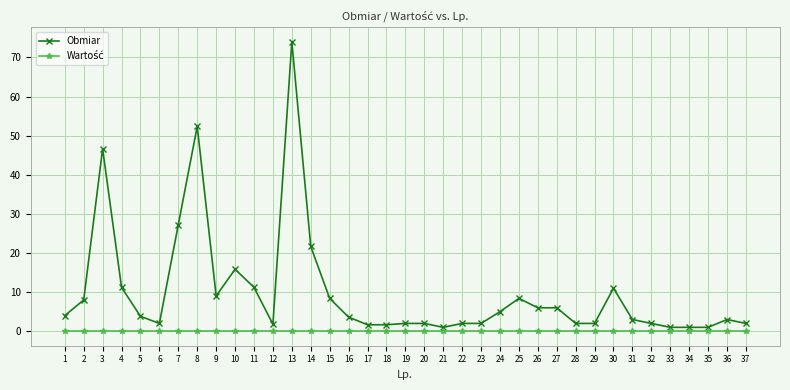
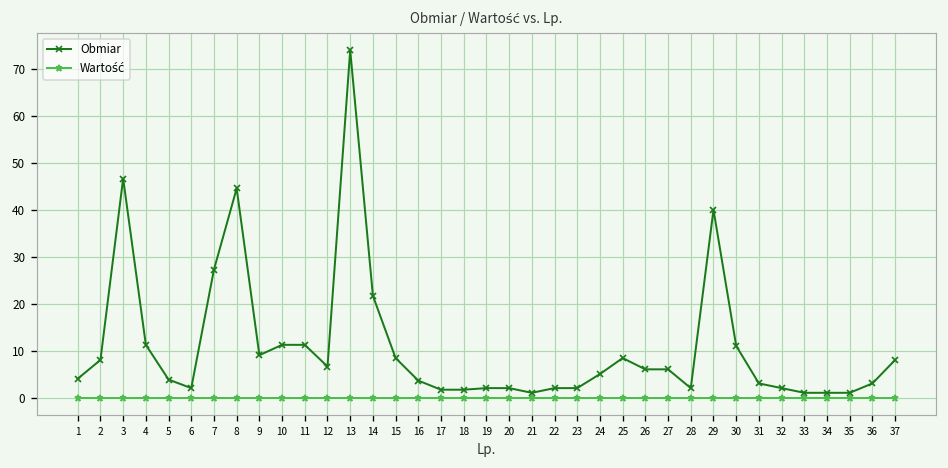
  {
    "Obmiar": {
      "1": 4,
      "2": 8,
      "3": 47,
      "4": 11,
      "5": 4,
      "6": 2,
      "7": 27,
-     "8": 52,
+     "8": 45,
      "9": 9,
-     "10": 16,
+     "10": 11,
      "11": 11,
-     "12": 2,
+     "12": 7,
      "13": 74,
      "14": 22,
      "15": 8,
      "16": 4,
      "17": 2,
      "18": 2,
      "19": 2,
      "20": 2,
      "21": 1,
      "22": 2,
      "23": 2,
      "24": 5,
      "25": 8,
      "26": 6,
      "27": 6,
      "28": 2,
-     "29": 2,
+     "29": 40,
      "30": 11,
      "31": 3,
      "32": 2,
      "33": 1,
      "34": 1,
      "35": 1,
      "36": 3,
-     "37": 2
+     "37": 8
    },
    "Wartość": {
      "1": 0,
      "2": 0,
      "3": 0,
      "4": 0,
      "5": 0,
      "6": 0,
      "7": 0,
      "8": 0,
      "9": 0,
      "10": 0,
      "11": 0,
      "12": 0,
      "13": 0,
      "14": 0,
      "15": 0,
      "16": 0,
      "17": 0,
      "18": 0,
      "19": 0,
      "20": 0,
      "21": 0,
      "22": 0,
      "23": 0,
      "24": 0,
      "25": 0,
      "26": 0,
      "27": 0,
      "28": 0,
      "29": 0,
      "30": 0,
      "31": 0,
      "32": 0,
      "33": 0,
      "34": 0,
      "35": 0,
      "36": 0,
      "37": 0
    }
  }
